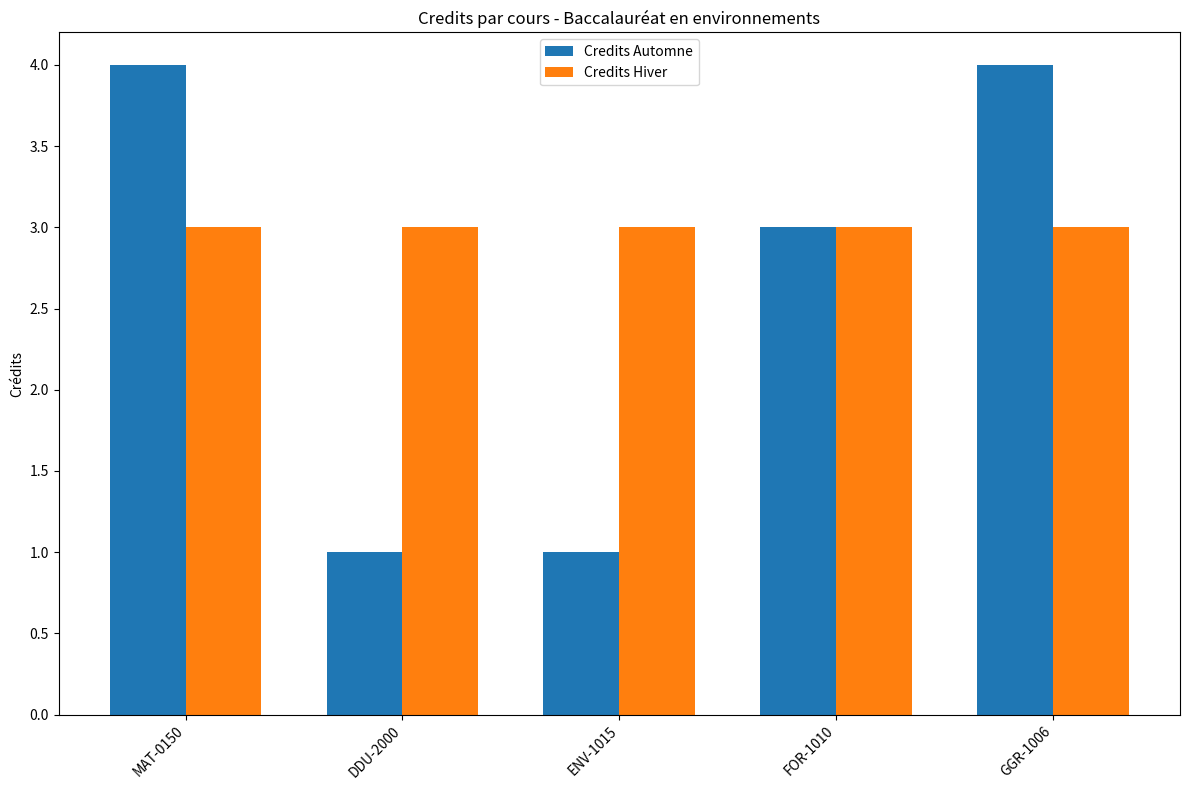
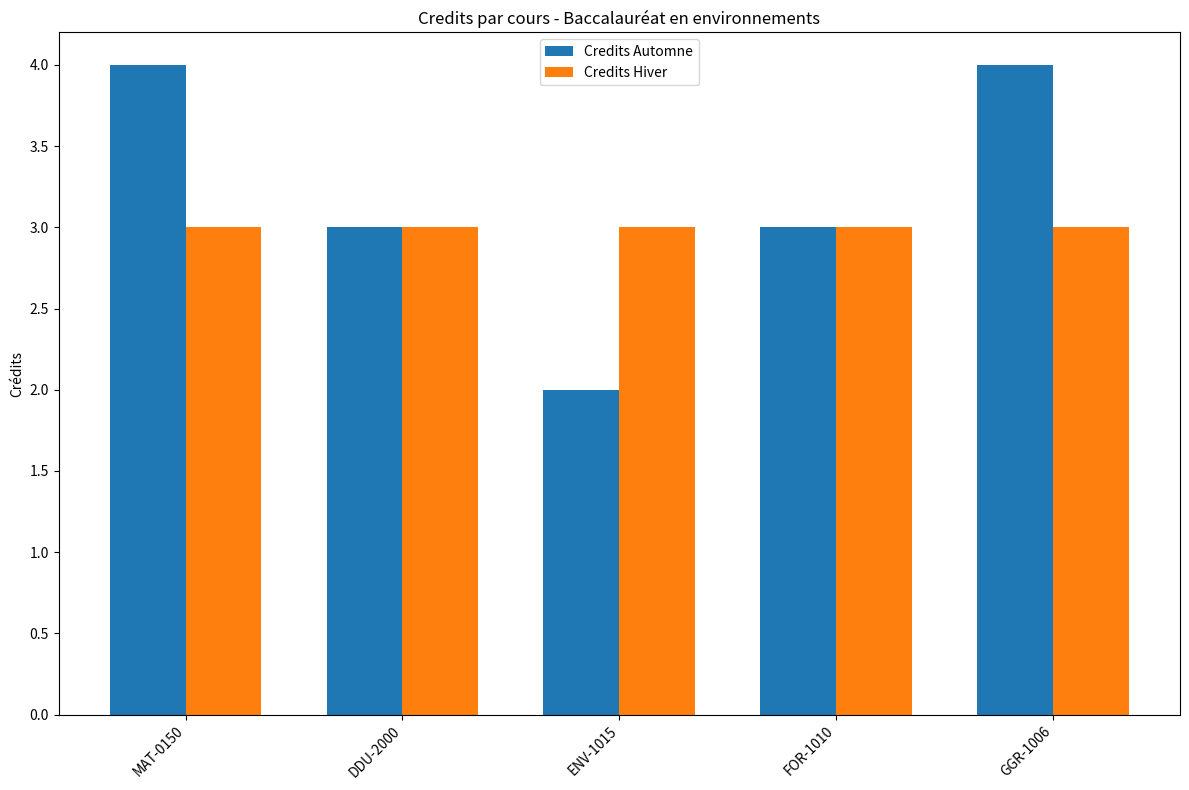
  {
    "Credits Automne": {
      "MAT-0150": 4,
-     "DDU-2000": 1,
-     "ENV-1015": 1,
+     "DDU-2000": 3,
+     "ENV-1015": 2,
      "FOR-1010": 3,
      "GGR-1006": 4
    },
    "Credits Hiver": {
      "MAT-0150": 3,
      "DDU-2000": 3,
      "ENV-1015": 3,
      "FOR-1010": 3,
      "GGR-1006": 3
    }
  }
